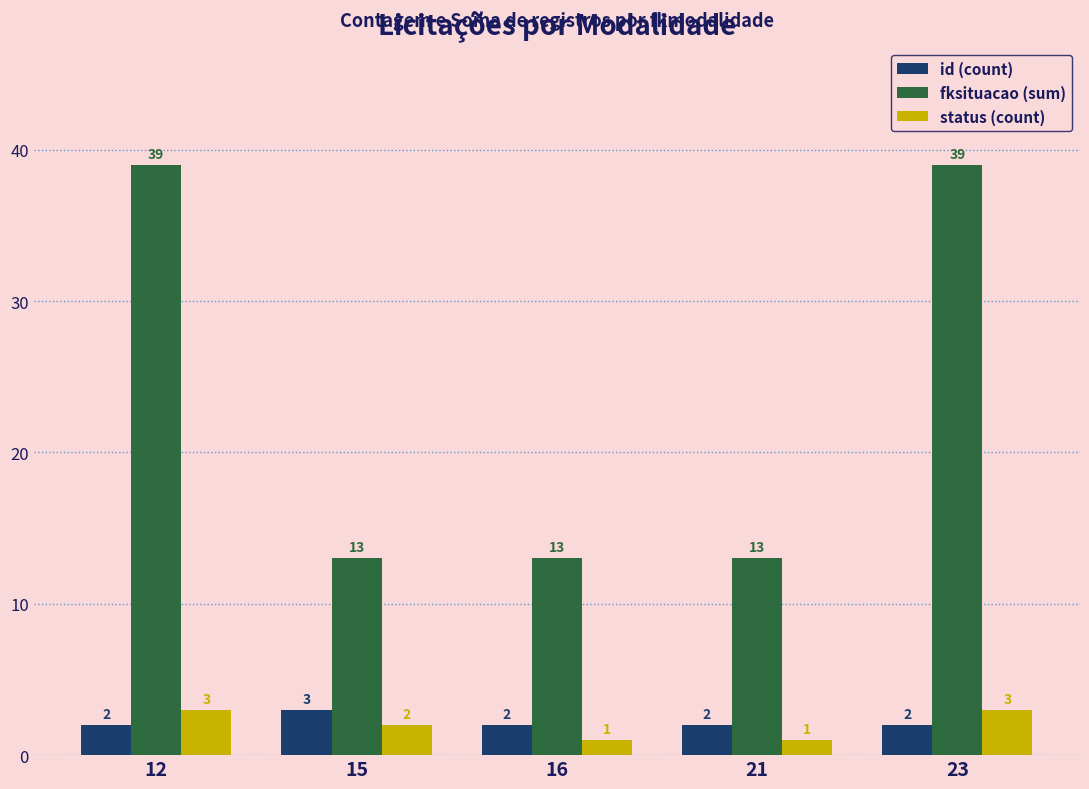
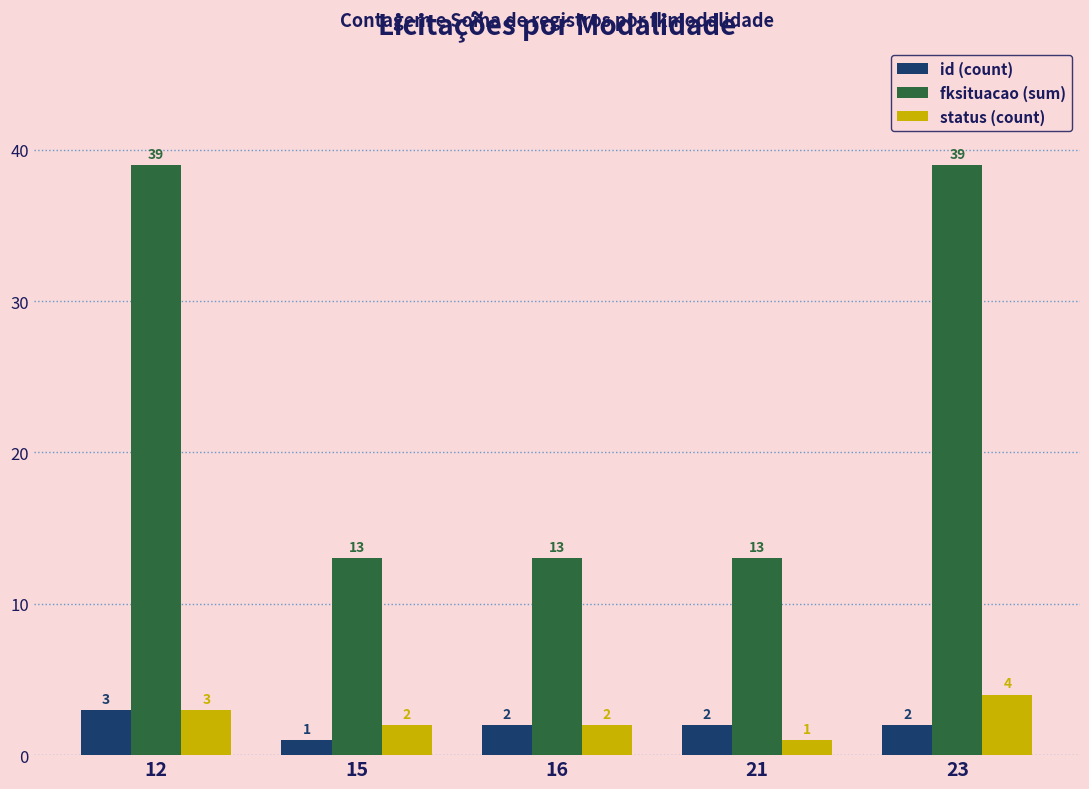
  {
    "id (count)": {
-     "12": 2,
-     "15": 3,
+     "12": 3,
+     "15": 1,
      "16": 2,
      "21": 2,
      "23": 2
    },
    "fksituacao (sum)": {
      "12": 39,
      "15": 13,
      "16": 13,
      "21": 13,
      "23": 39
    },
    "status (count)": {
      "12": 3,
      "15": 2,
-     "16": 1,
+     "16": 2,
      "21": 1,
-     "23": 3
+     "23": 4
    }
  }
